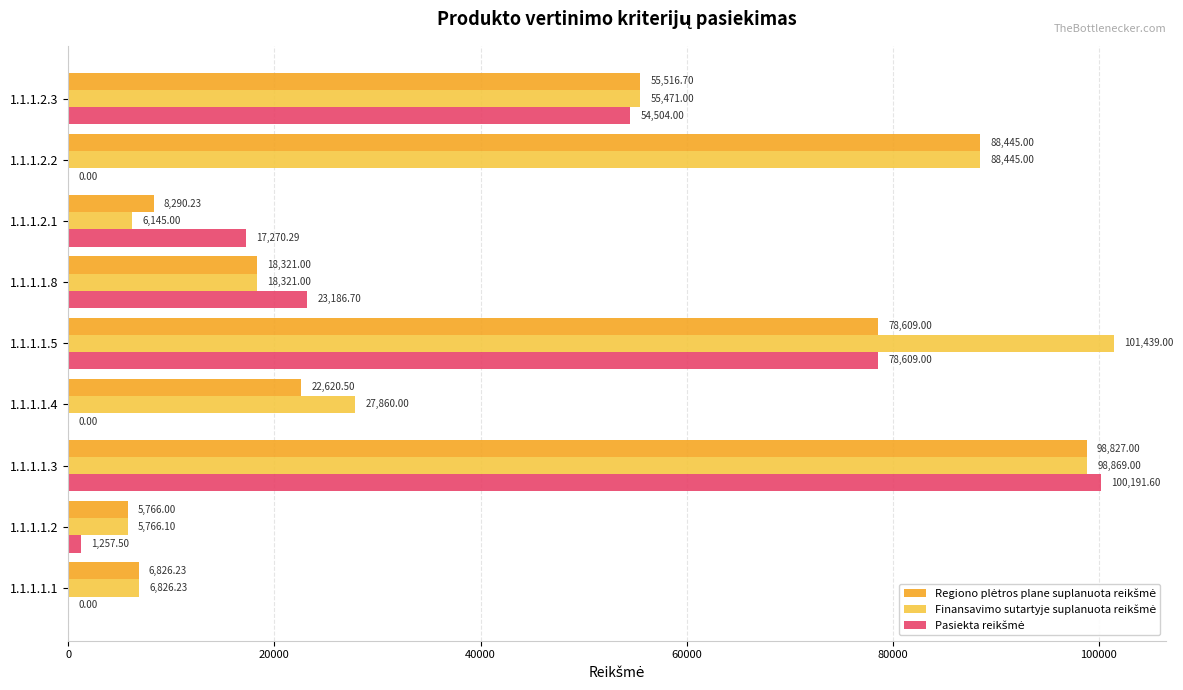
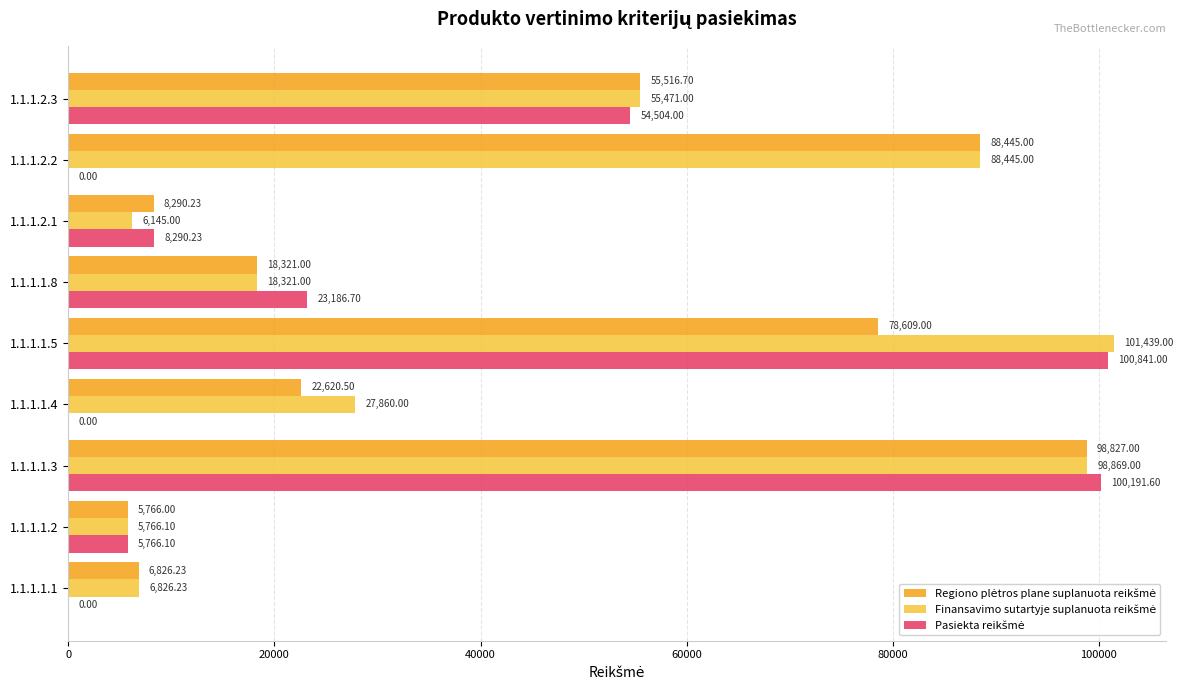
  {
    "Pasiekta reikšmė": {
      "1.1.1.2.3": "54,504.00",
      "1.1.1.2.2": "0.00",
-     "1.1.1.2.1": "17,270.29",
+     "1.1.1.2.1": "8,290.23",
      "1.1.1.1.8": "23,186.70",
-     "1.1.1.1.5": "78,609.00",
+     "1.1.1.1.5": "100,841.00",
      "1.1.1.1.4": "0.00",
      "1.1.1.1.3": "100,191.60",
-     "1.1.1.1.2": "1,257.50",
+     "1.1.1.1.2": "5,766.10",
      "1.1.1.1.1": "0.00"
    }
  }
